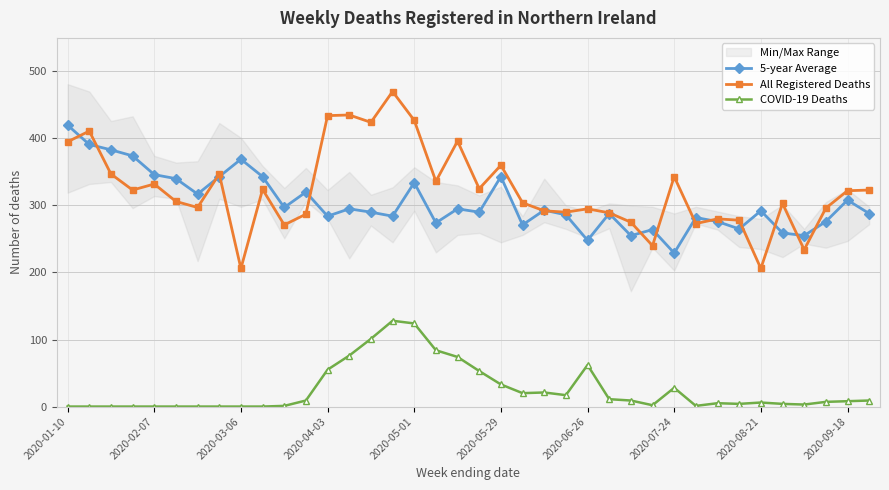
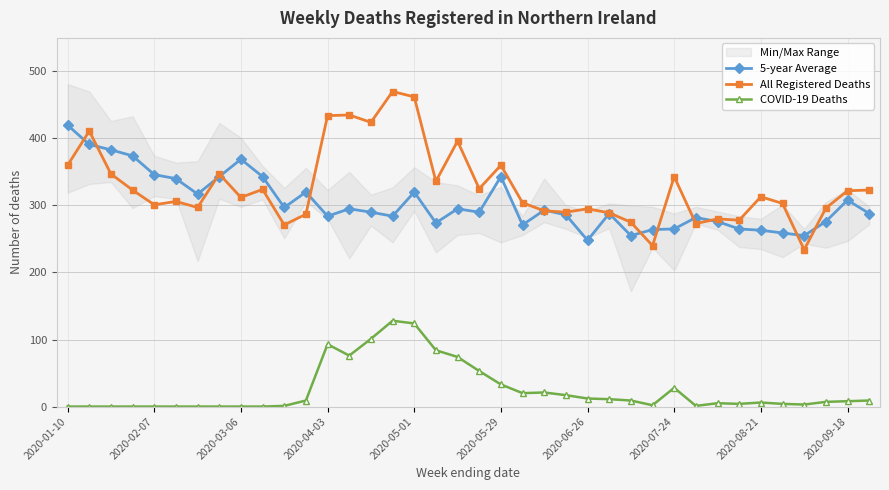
  {
    "5-year Average": {
      "2020-01-10": 420,
      "2020-02-07": 350,
      "2020-03-06": 370,
      "2020-04-03": 280,
-     "2020-05-01": 330,
+     "2020-05-01": 320,
      "2020-05-29": 340,
      "2020-06-26": 250,
-     "2020-07-24": 230,
-     "2020-08-21": 290,
+     "2020-07-24": 270,
+     "2020-08-21": 260,
      "2020-09-18": 310
    },
    "All Registered Deaths": {
-     "2020-01-10": 400,
-     "2020-02-07": 330,
-     "2020-03-06": 210,
+     "2020-01-10": 360,
+     "2020-02-07": 300,
+     "2020-03-06": 310,
      "2020-04-03": 430,
-     "2020-05-01": 430,
+     "2020-05-01": 460,
      "2020-05-29": 360,
      "2020-07-24": 340,
-     "2020-08-21": 210
+     "2020-08-21": 310
    },
    "COVID-19 Deaths": {
      "2020-01-10": 0,
      "2020-02-07": 0,
      "2020-03-06": 0,
-     "2020-04-03": 60,
+     "2020-04-03": 90,
      "2020-05-01": 120,
      "2020-05-29": 30,
-     "2020-06-26": 60,
+     "2020-06-26": 10,
      "2020-07-24": 30,
      "2020-08-21": 10,
      "2020-09-18": 10
    }
  }
